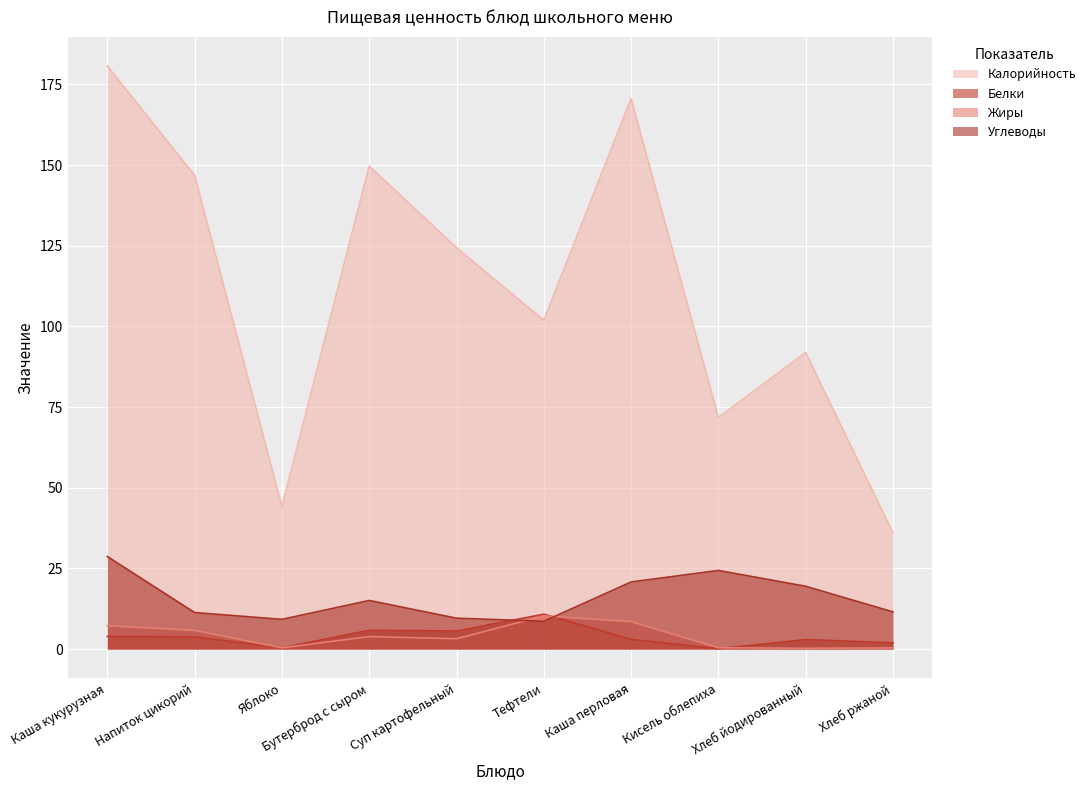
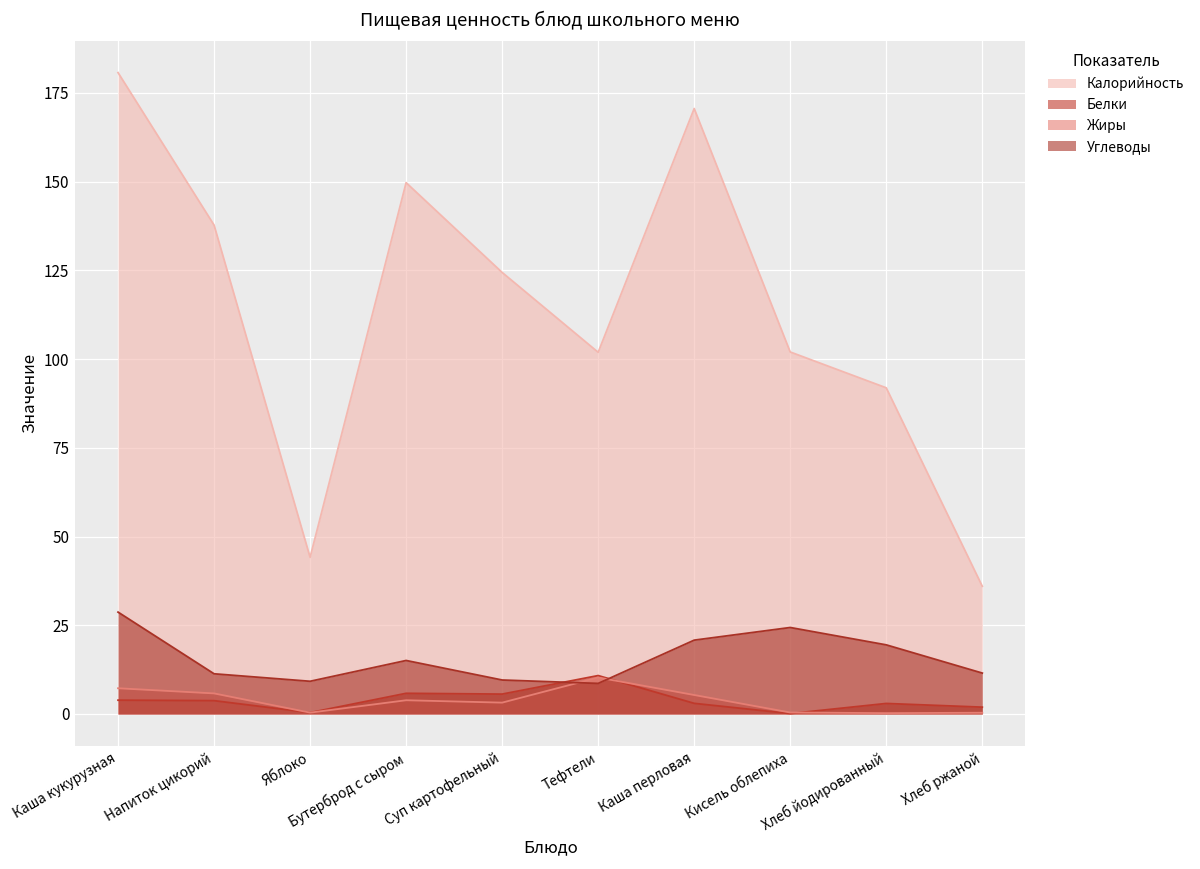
  {
    "Калорийность": {
      "Каша кукурузная": 181,
-     "Напиток цикорий": 147,
+     "Напиток цикорий": 138,
      "Яблоко": 44,
      "Бутерброд с сыром": 150,
      "Суп картофельный": 124,
      "Тефтели": 102,
      "Каша перловая": 171,
-     "Кисель облепиха": 72,
+     "Кисель облепиха": 102,
      "Хлеб йодированный": 92,
      "Хлеб ржаной": 36
    },
    "Жиры": {
      "Каша кукурузная": 7,
      "Напиток цикорий": 6,
      "Бутерброд с сыром": 4,
      "Суп картофельный": 3,
-     "Каша перловая": 9,
+     "Каша перловая": 5,
      "Хлеб йодированный": 0,
      "Хлеб ржаной": 0
    }
  }
